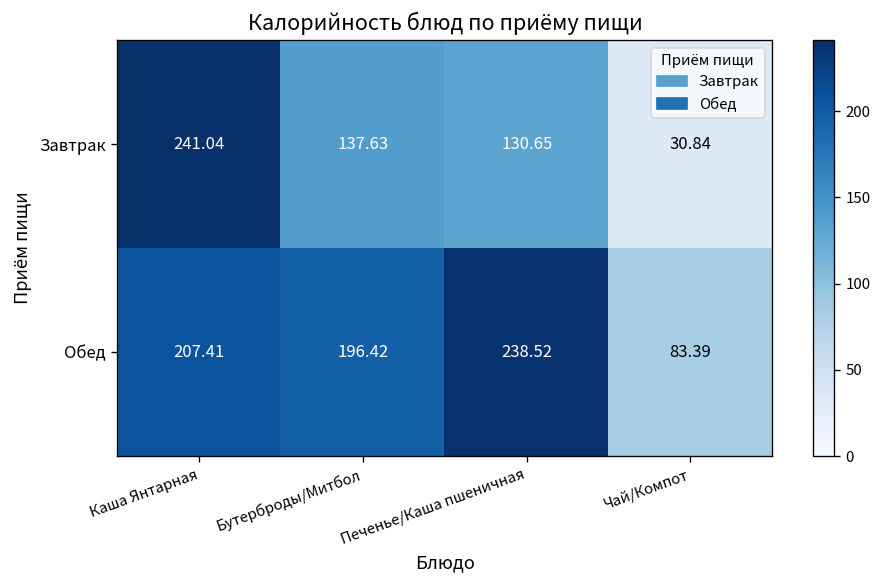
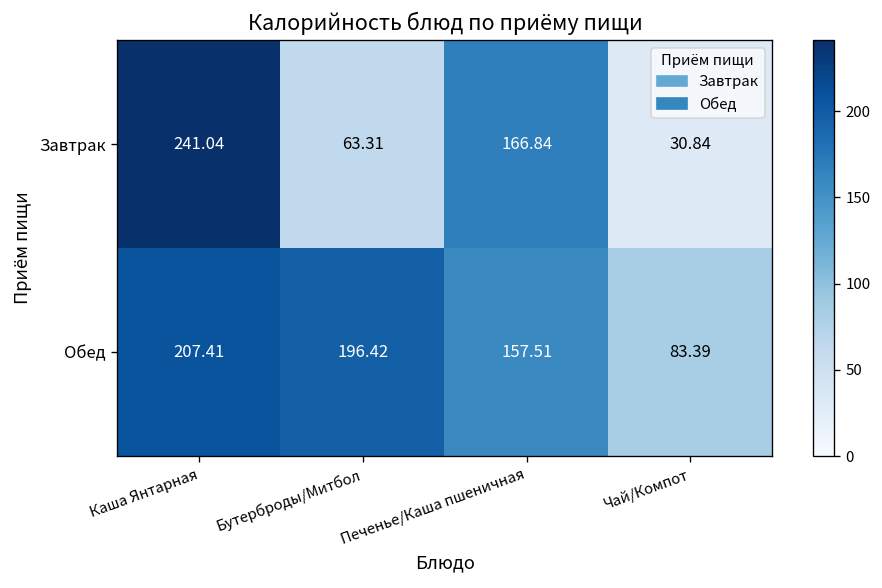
  {
    "Завтрак": {
      "Каша Янтарная": 241.04,
-     "Бутерброды/Митбол": 137.63,
-     "Печенье/Каша пшеничная": 130.65,
+     "Бутерброды/Митбол": 63.31,
+     "Печенье/Каша пшеничная": 166.84,
      "Чай/Компот": 30.84
    },
    "Обед": {
      "Каша Янтарная": 207.41,
      "Бутерброды/Митбол": 196.42,
-     "Печенье/Каша пшеничная": 238.52,
+     "Печенье/Каша пшеничная": 157.51,
      "Чай/Компот": 83.39
    }
  }
